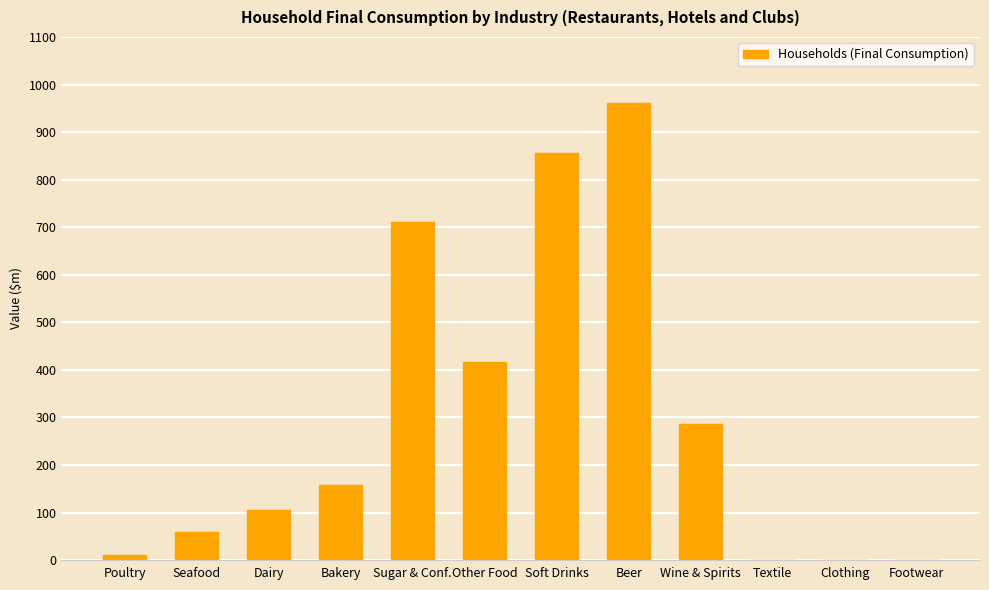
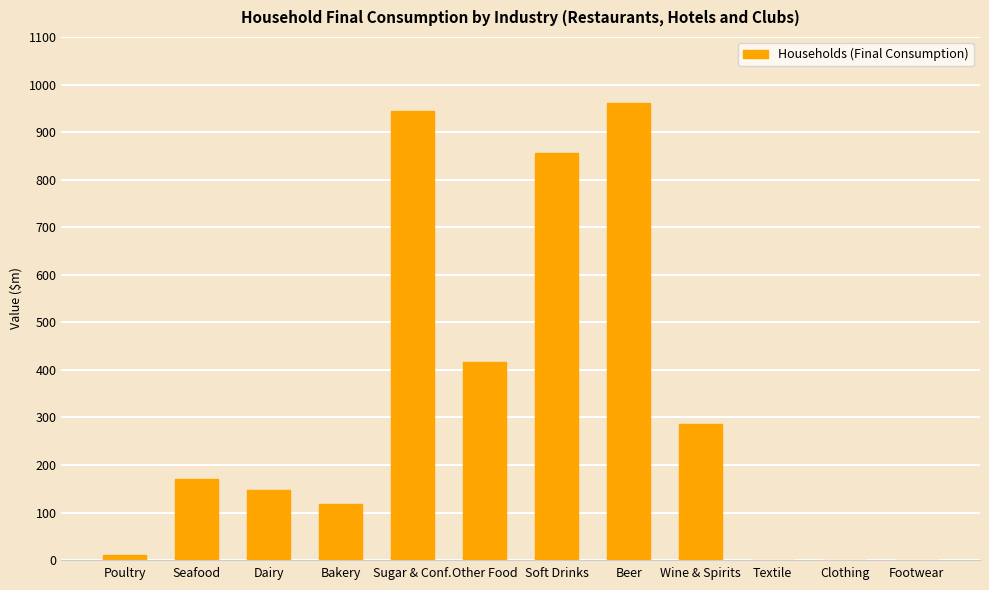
  {
    "Poultry": 10,
-   "Seafood": 60,
-   "Dairy": 110,
-   "Bakery": 160,
-   "Sugar & Conf.": 710,
+   "Seafood": 170,
+   "Dairy": 150,
+   "Bakery": 120,
+   "Sugar & Conf.": 940,
    "Other Food": 420,
    "Soft Drinks": 860,
    "Beer": 960,
    "Wine & Spirits": 290,
    "Textile": 0,
    "Clothing": 0,
    "Footwear": 0
  }
